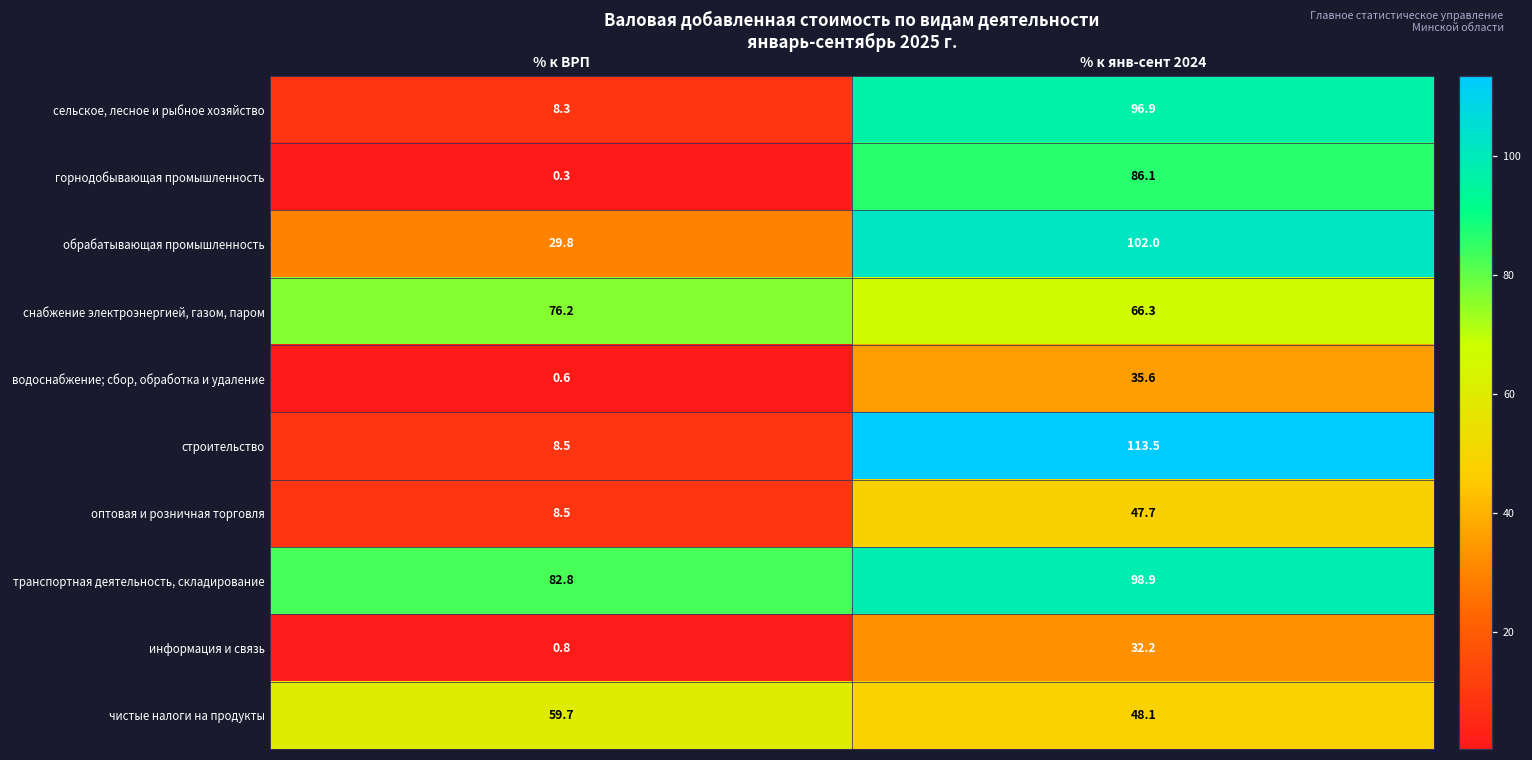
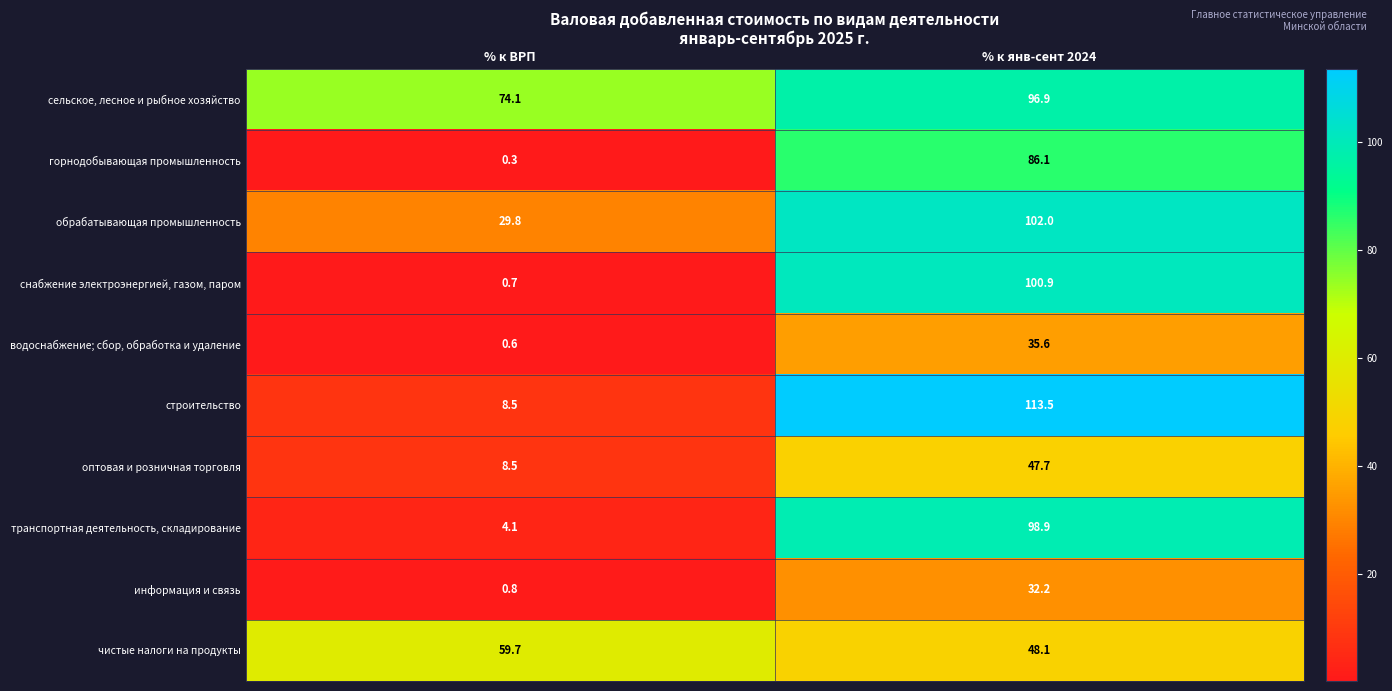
  {
    "сельское, лесное и рыбное хозяйство": {
-     "% к ВРП": 8.3,
+     "% к ВРП": 74.1,
      "% к янв-сент 2024": 96.9
    },
    "горнодобывающая промышленность": {
      "% к ВРП": 0.3,
      "% к янв-сент 2024": 86.1
    },
    "обрабатывающая промышленность": {
      "% к ВРП": 29.8,
      "% к янв-сент 2024": 102.0
    },
    "снабжение электроэнергией, газом, паром": {
-     "% к ВРП": 76.2,
-     "% к янв-сент 2024": 66.3
+     "% к ВРП": 0.7,
+     "% к янв-сент 2024": 100.9
    },
    "водоснабжение; сбор, обработка и удаление": {
      "% к ВРП": 0.6,
      "% к янв-сент 2024": 35.6
    },
    "строительство": {
      "% к ВРП": 8.5,
      "% к янв-сент 2024": 113.5
    },
    "оптовая и розничная торговля": {
      "% к ВРП": 8.5,
      "% к янв-сент 2024": 47.7
    },
    "транспортная деятельность, складирование": {
-     "% к ВРП": 82.8,
+     "% к ВРП": 4.1,
      "% к янв-сент 2024": 98.9
    },
    "информация и связь": {
      "% к ВРП": 0.8,
      "% к янв-сент 2024": 32.2
    },
    "чистые налоги на продукты": {
      "% к ВРП": 59.7,
      "% к янв-сент 2024": 48.1
    }
  }
